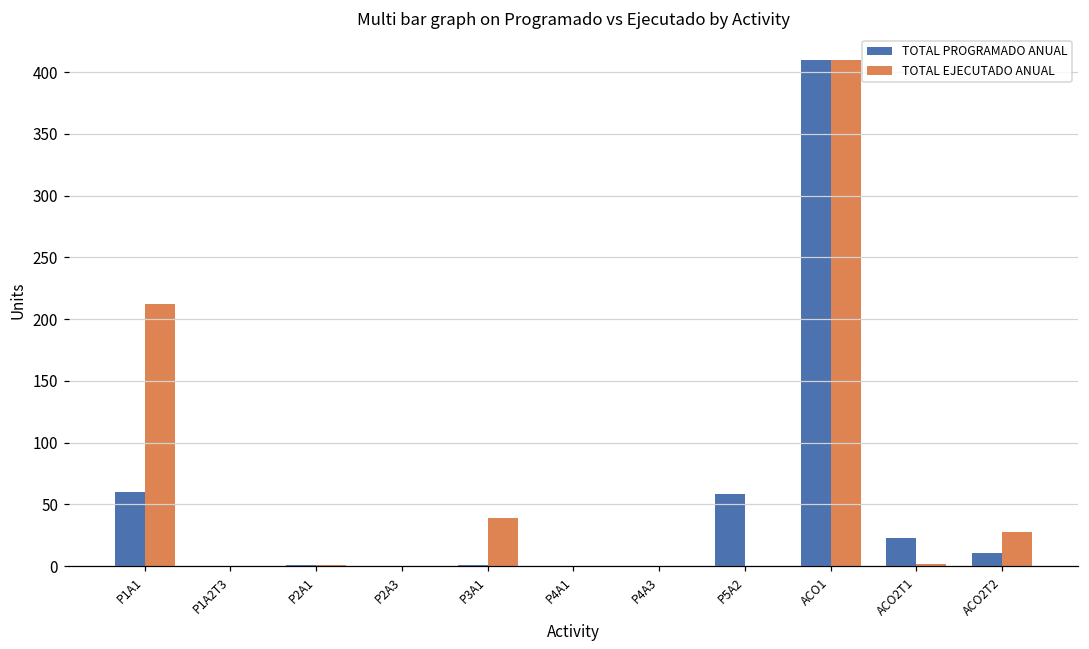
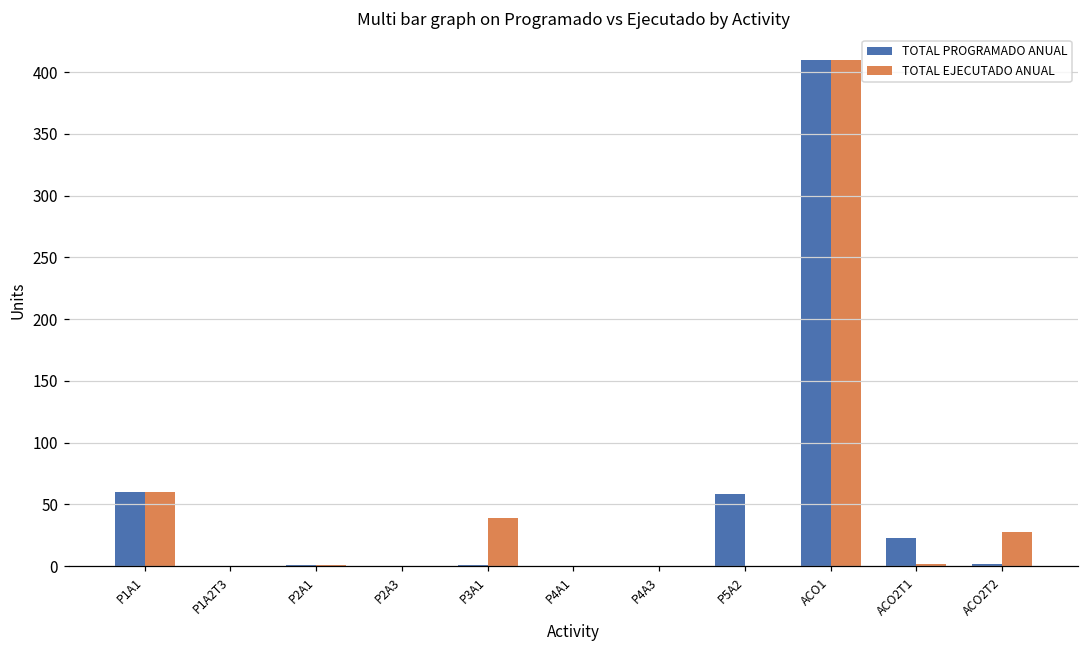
  {
    "TOTAL PROGRAMADO ANUAL": {
      "P1A1": 60,
      "P1A2T3": 0,
      "P2A3": 0,
      "P4A1": 0,
      "P4A3": 0,
      "P5A2": 58,
      "ACO1": 410,
      "ACO2T1": 23,
-     "ACO2T2": 11
+     "ACO2T2": 2
    },
    "TOTAL EJECUTADO ANUAL": {
-     "P1A1": 212,
+     "P1A1": 60,
      "P1A2T3": 0,
      "P2A3": 0,
      "P3A1": 39,
      "P4A1": 0,
      "P4A3": 0,
      "P5A2": 0,
      "ACO1": 410,
      "ACO2T2": 28
    }
  }
